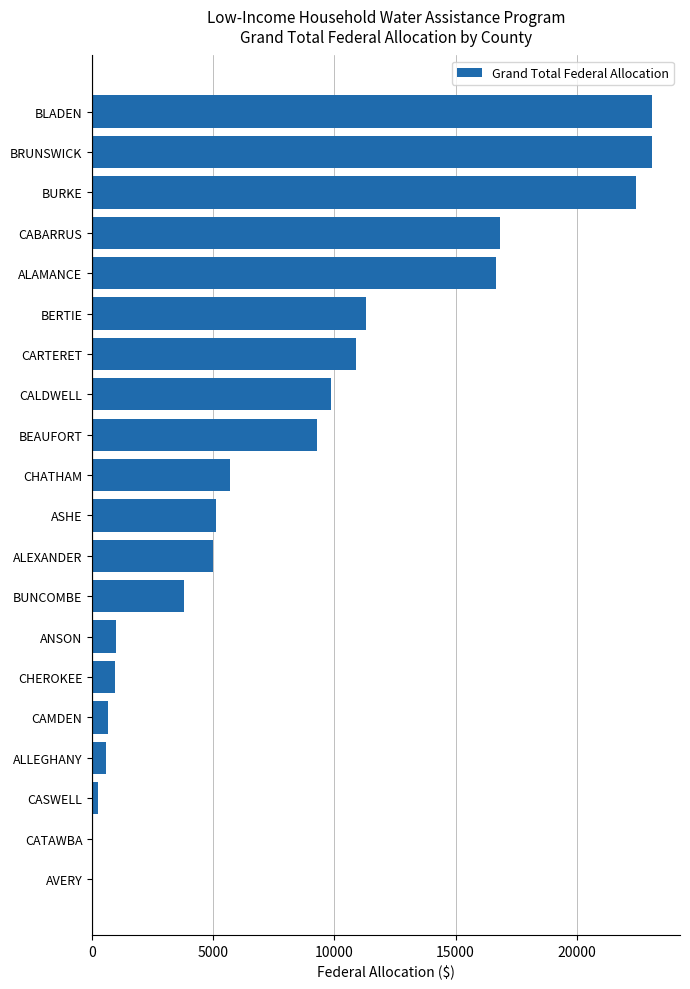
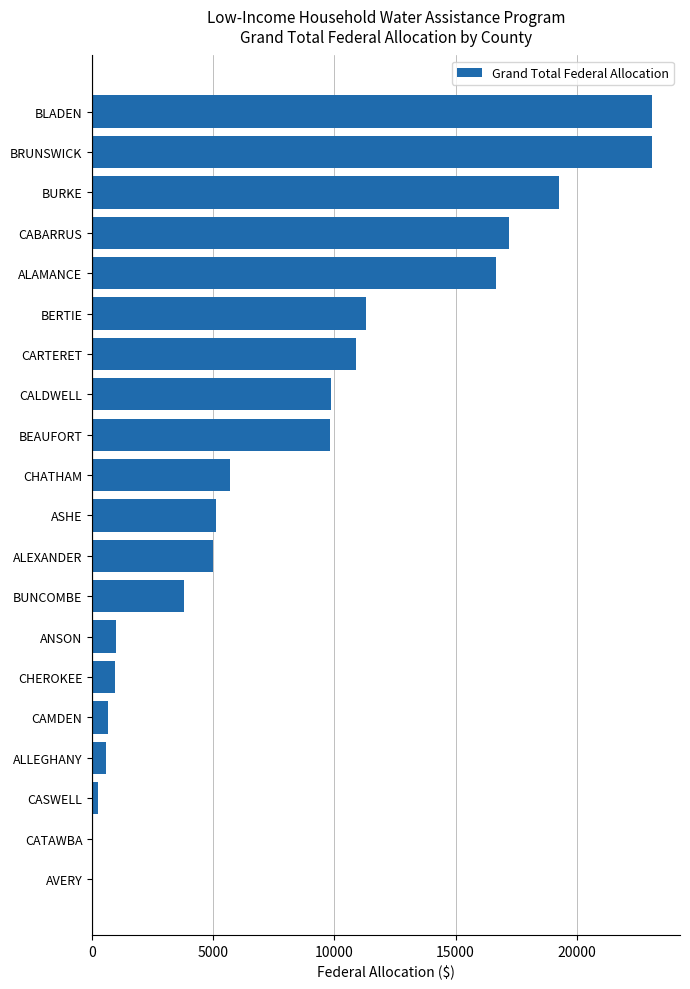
  {
    "BLADEN": 23100,
    "BRUNSWICK": 23100,
-   "BURKE": 22500,
-   "CABARRUS": 16800,
+   "BURKE": 19300,
+   "CABARRUS": 17200,
    "ALAMANCE": 16700,
    "BERTIE": 11300,
    "CARTERET": 10900,
    "CALDWELL": 9900,
-   "BEAUFORT": 9300,
+   "BEAUFORT": 9800,
    "CHATHAM": 5700,
    "ASHE": 5100,
    "ALEXANDER": 5000,
    "BUNCOMBE": 3800,
    "ANSON": 1000,
    "CHEROKEE": 900,
    "CAMDEN": 700,
    "ALLEGHANY": 600,
    "CASWELL": 300,
    "CATAWBA": 0,
    "AVERY": 0
  }
